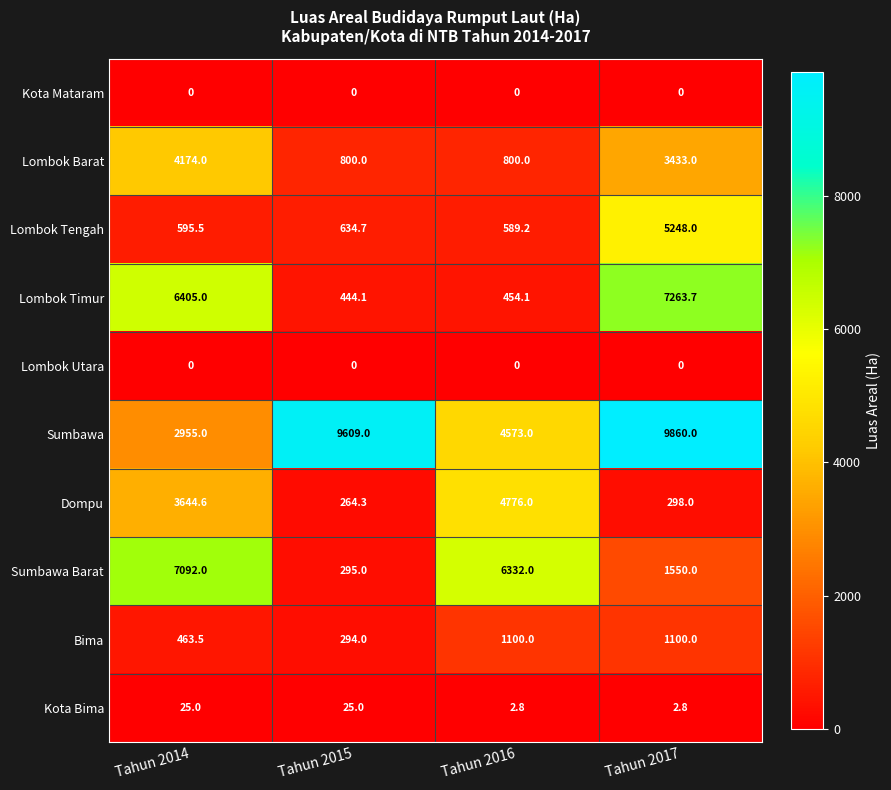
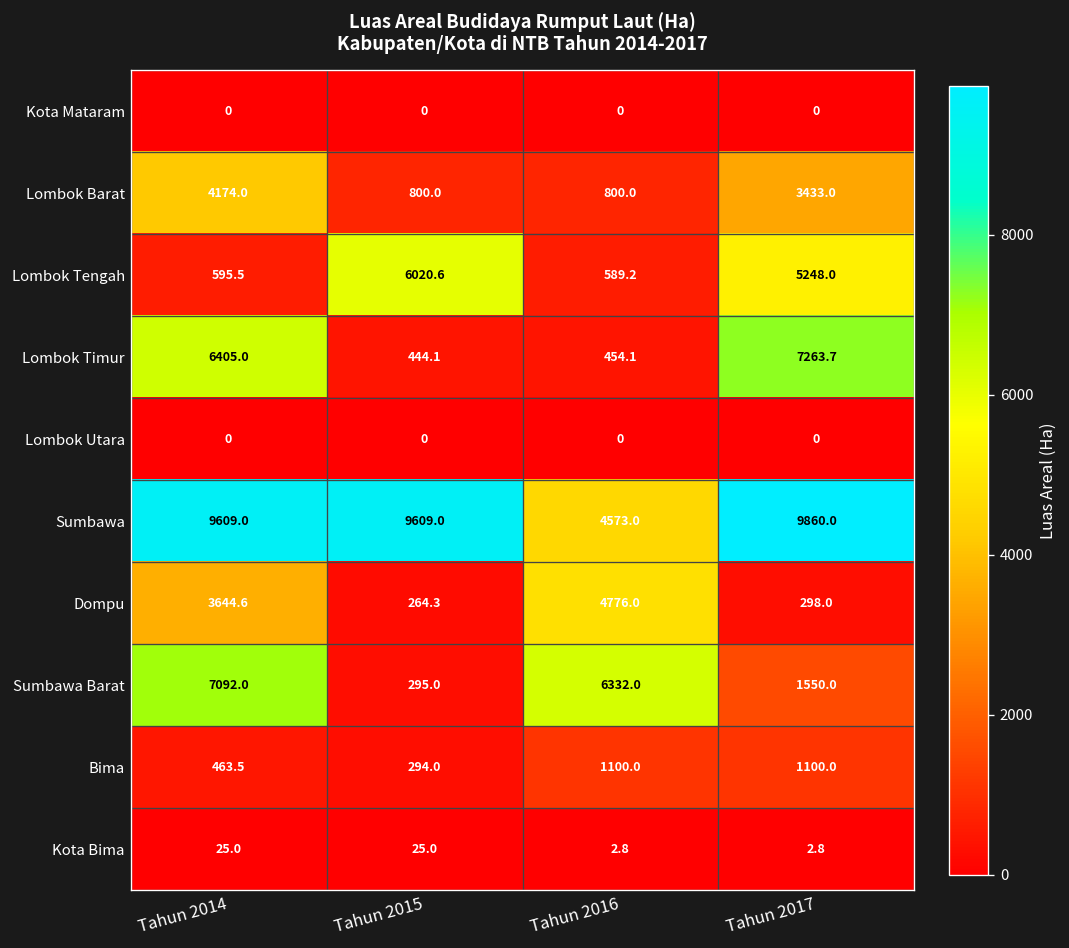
  {
    "Kota Mataram": {
      "Tahun 2014": 0,
      "Tahun 2015": 0,
      "Tahun 2016": 0,
      "Tahun 2017": 0
    },
    "Lombok Barat": {
      "Tahun 2014": 4174.0,
      "Tahun 2015": 800.0,
      "Tahun 2016": 800.0,
      "Tahun 2017": 3433.0
    },
    "Lombok Tengah": {
      "Tahun 2014": 595.5,
-     "Tahun 2015": 634.7,
+     "Tahun 2015": 6020.6,
      "Tahun 2016": 589.2,
      "Tahun 2017": 5248.0
    },
    "Lombok Timur": {
      "Tahun 2014": 6405.0,
      "Tahun 2015": 444.1,
      "Tahun 2016": 454.1,
      "Tahun 2017": 7263.7
    },
    "Lombok Utara": {
      "Tahun 2014": 0,
      "Tahun 2015": 0,
      "Tahun 2016": 0,
      "Tahun 2017": 0
    },
    "Sumbawa": {
-     "Tahun 2014": 2955.0,
+     "Tahun 2014": 9609.0,
      "Tahun 2015": 9609.0,
      "Tahun 2016": 4573.0,
      "Tahun 2017": 9860.0
    },
    "Dompu": {
      "Tahun 2014": 3644.6,
      "Tahun 2015": 264.3,
      "Tahun 2016": 4776.0,
      "Tahun 2017": 298.0
    },
    "Sumbawa Barat": {
      "Tahun 2014": 7092.0,
      "Tahun 2015": 295.0,
      "Tahun 2016": 6332.0,
      "Tahun 2017": 1550.0
    },
    "Bima": {
      "Tahun 2014": 463.5,
      "Tahun 2015": 294.0,
      "Tahun 2016": 1100.0,
      "Tahun 2017": 1100.0
    },
    "Kota Bima": {
      "Tahun 2014": 25.0,
      "Tahun 2015": 25.0,
      "Tahun 2016": 2.8,
      "Tahun 2017": 2.8
    }
  }
